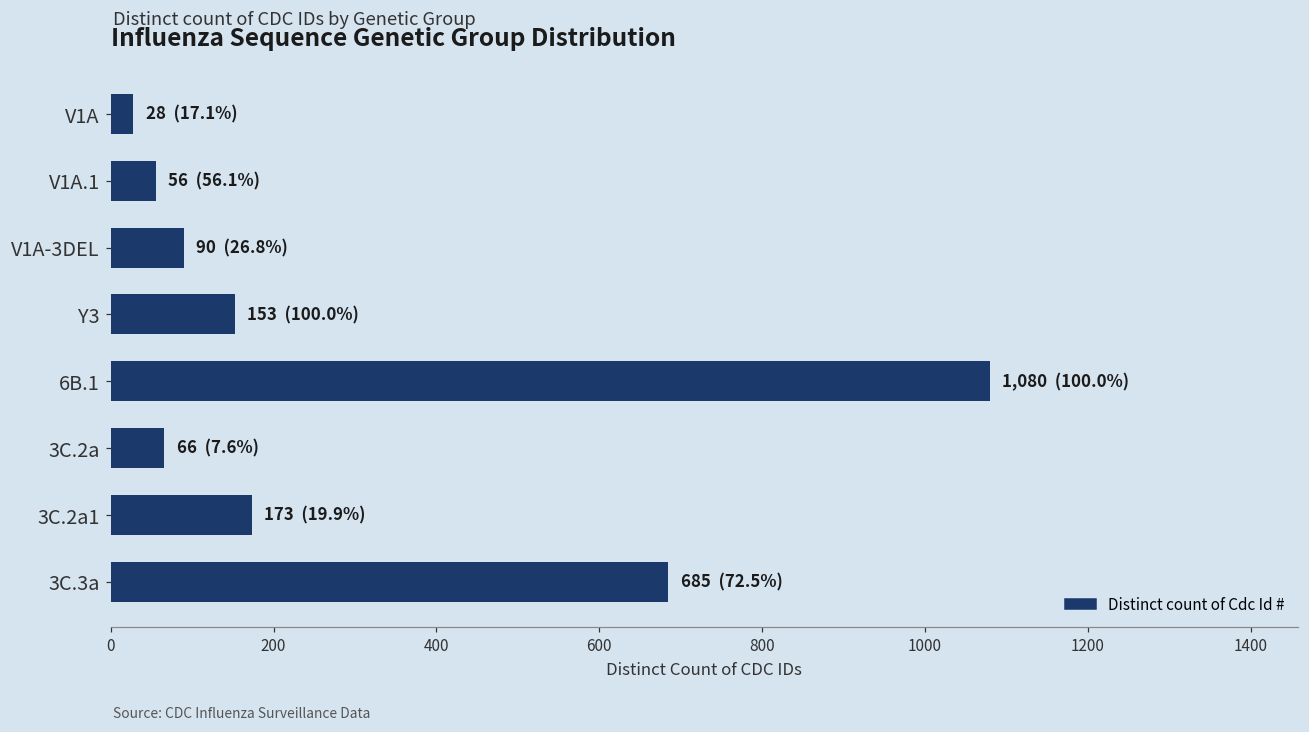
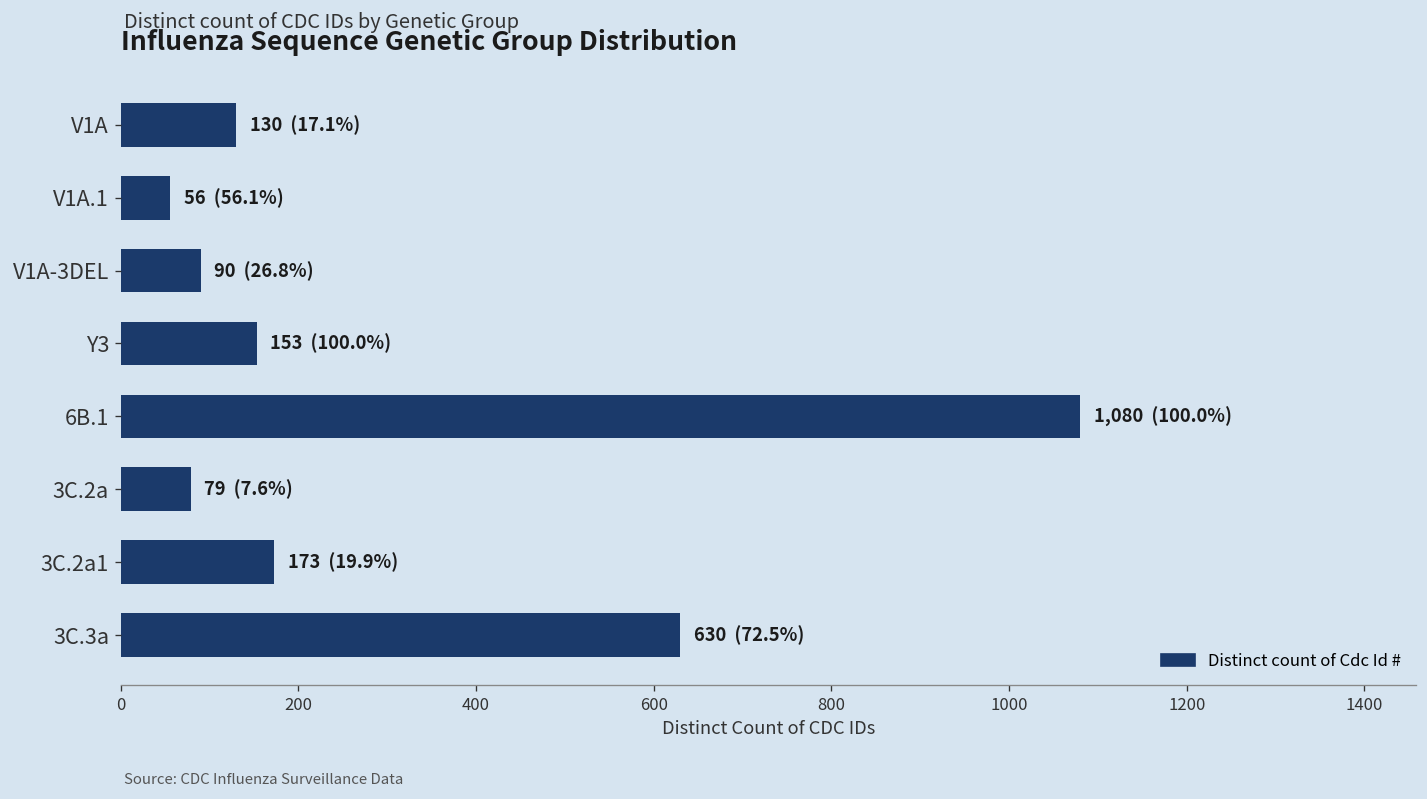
  {
-   "V1A": "28",
+   "V1A": "130",
    "V1A.1": "56",
    "V1A-3DEL": "90",
    "Y3": "153",
    "6B.1": "1,080",
-   "3C.2a": "66",
+   "3C.2a": "79",
    "3C.2a1": "173",
-   "3C.3a": "685"
+   "3C.3a": "630"
  }
